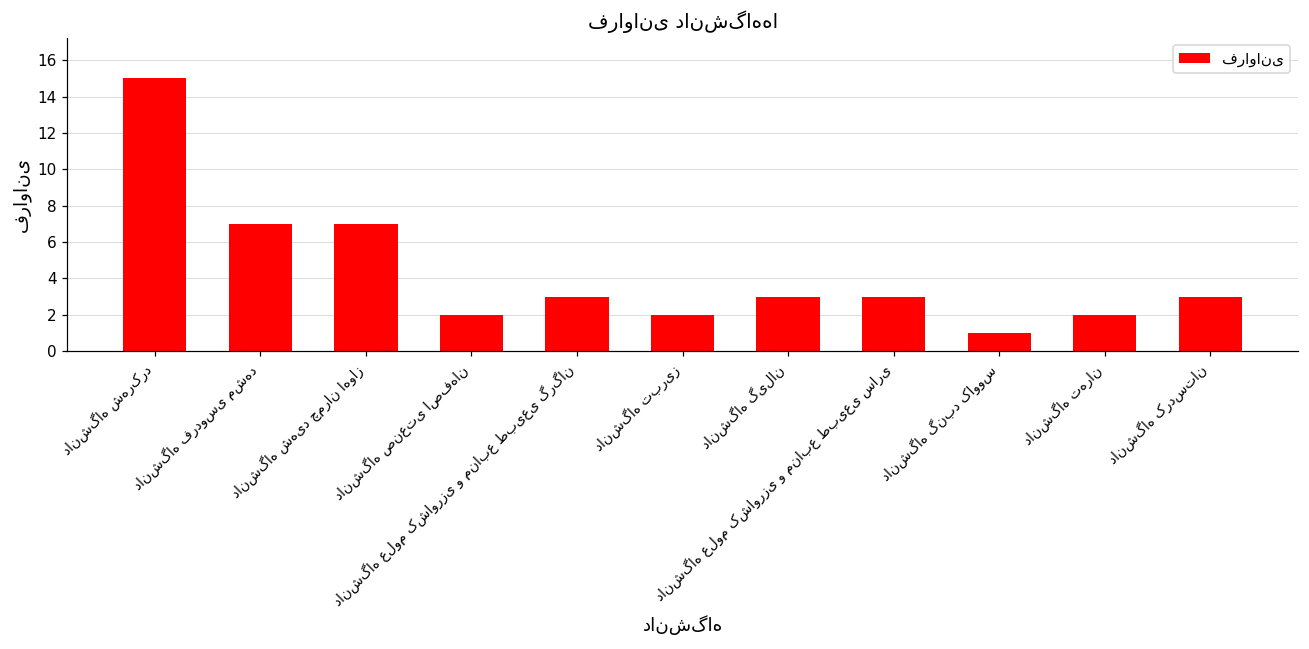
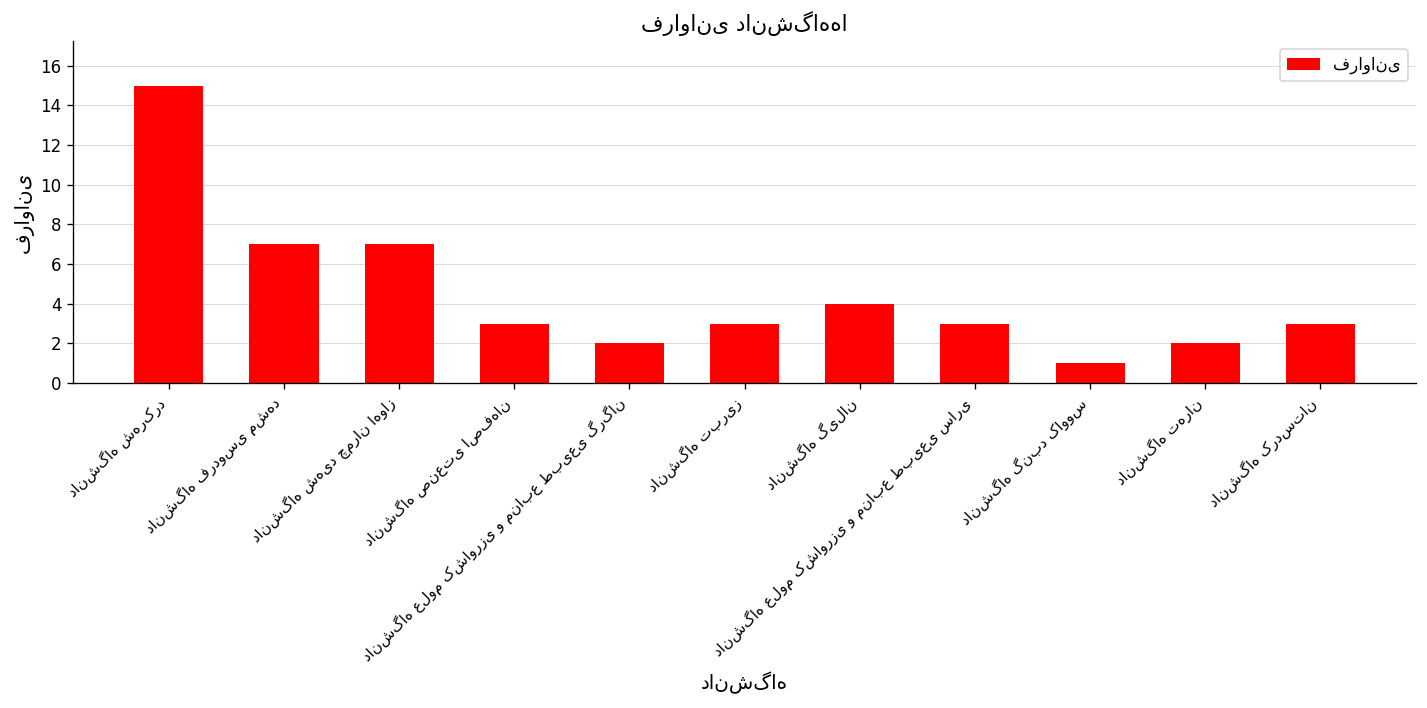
  {
    "دانشگاه شهرکرد": 15,
    "دانشگاه فردوسی مشهد": 7,
    "دانشگاه شهید چمران اهواز": 7,
-   "دانشگاه صنعتی اصفهان": 2,
-   "دانشگاه علوم کشاورزی و منابع طبیعی گرگان": 3,
-   "دانشگاه تبریز": 2,
-   "دانشگاه گیلان": 3,
+   "دانشگاه صنعتی اصفهان": 3,
+   "دانشگاه علوم کشاورزی و منابع طبیعی گرگان": 2,
+   "دانشگاه تبریز": 3,
+   "دانشگاه گیلان": 4,
    "دانشگاه علوم کشاورزی و منابع طبیعی ساری": 3,
    "دانشگاه گنبد کاووس": 1,
    "دانشگاه تهران": 2,
    "دانشگاه کردستان": 3
  }
